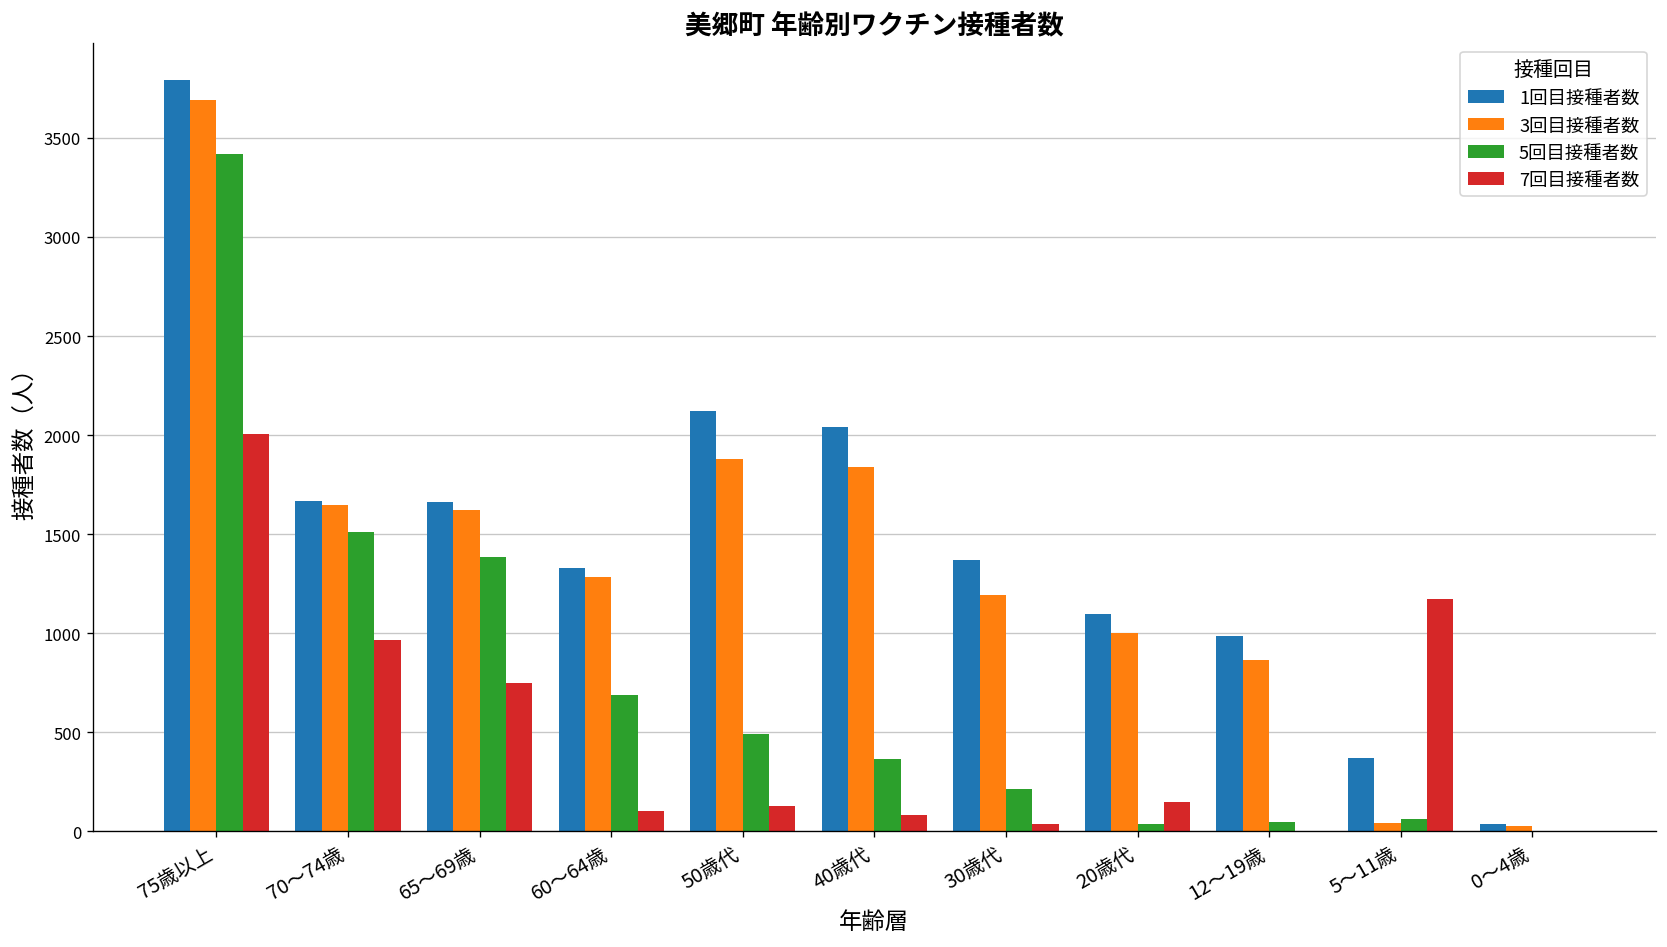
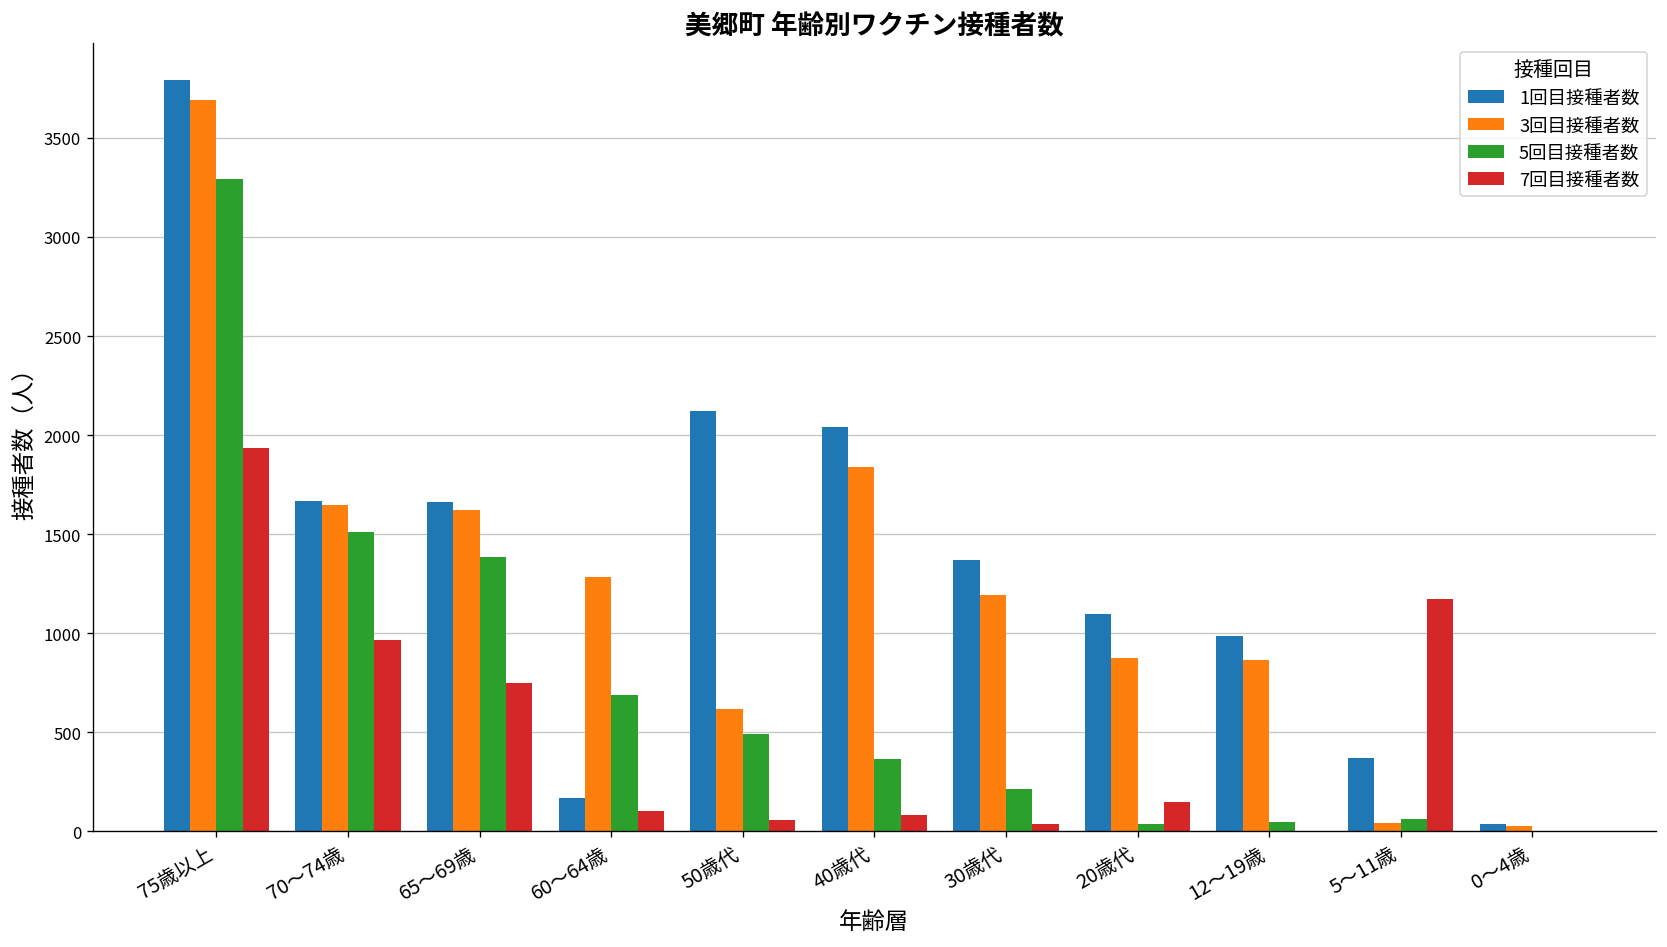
  {
    "1回目接種者数": {
      "75歳以上": 3790,
      "70～74歳": 1670,
      "65～69歳": 1660,
-     "60～64歳": 1330,
+     "60～64歳": 170,
      "50歳代": 2120,
      "40歳代": 2040,
      "30歳代": 1370,
      "20歳代": 1100,
      "12～19歳": 990,
      "5～11歳": 370,
      "0～4歳": 40
    },
    "3回目接種者数": {
      "75歳以上": 3690,
      "70～74歳": 1650,
      "65～69歳": 1620,
      "60～64歳": 1280,
-     "50歳代": 1880,
+     "50歳代": 620,
      "40歳代": 1840,
      "30歳代": 1190,
-     "20歳代": 1000,
+     "20歳代": 870,
      "12～19歳": 870,
      "5～11歳": 50,
      "0～4歳": 30
    },
    "5回目接種者数": {
-     "75歳以上": 3420,
+     "75歳以上": 3290,
      "70～74歳": 1510,
      "65～69歳": 1380,
      "60～64歳": 690,
      "50歳代": 490,
      "40歳代": 370,
      "30歳代": 210,
      "20歳代": 40,
      "12～19歳": 50,
      "5～11歳": 60,
      "0～4歳": 0
    },
    "7回目接種者数": {
-     "75歳以上": 2010,
+     "75歳以上": 1930,
      "70～74歳": 970,
      "65～69歳": 750,
      "60～64歳": 100,
-     "50歳代": 130,
+     "50歳代": 60,
      "40歳代": 80,
      "30歳代": 40,
      "20歳代": 150,
      "12～19歳": 0,
      "5～11歳": 1170,
      "0～4歳": 0
    }
  }
